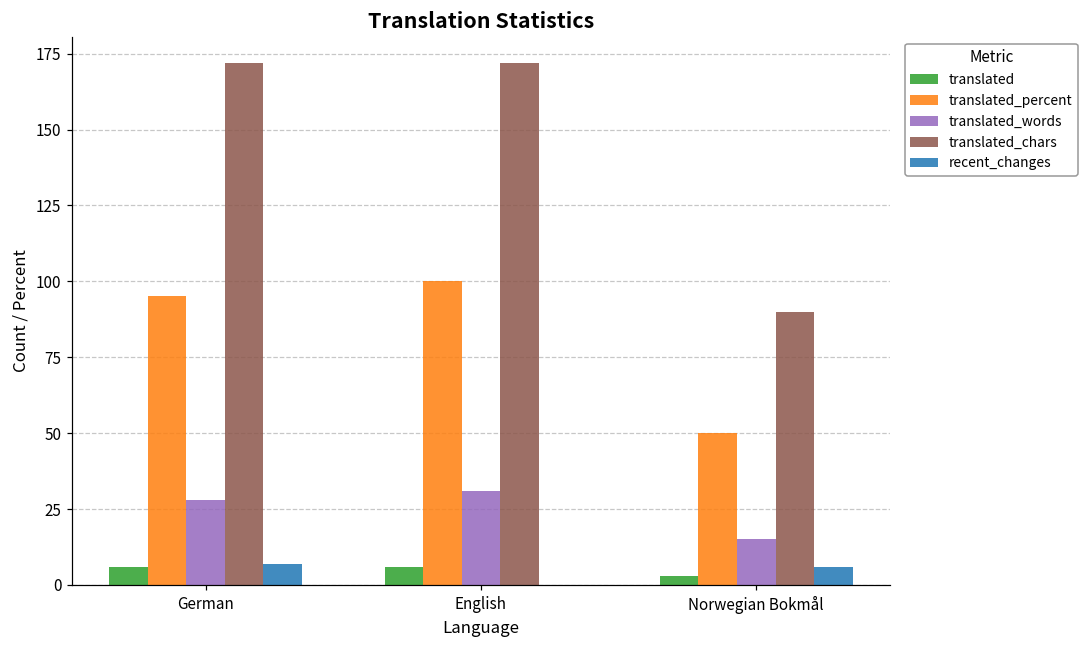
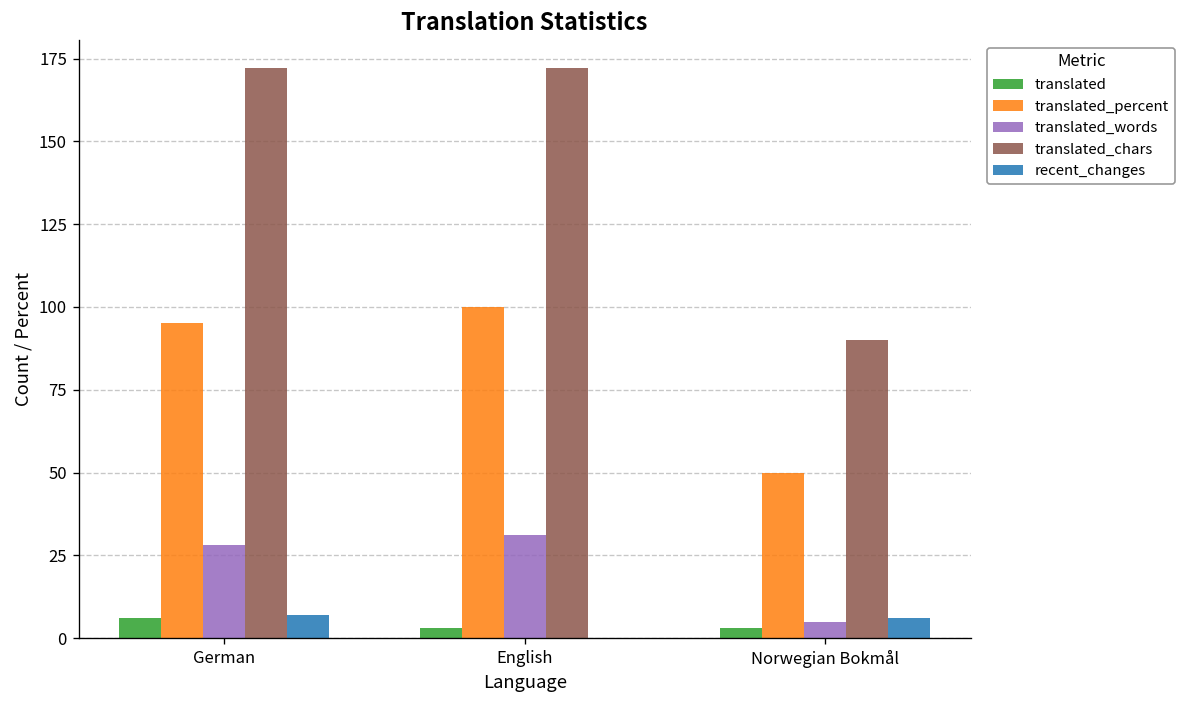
  {
    "translated": {
      "German": 6,
-     "English": 6,
+     "English": 3,
      "Norwegian Bokmål": 3
    },
    "translated_percent": {
      "German": 95,
      "English": 100,
      "Norwegian Bokmål": 50
    },
    "translated_words": {
      "German": 28,
      "English": 31,
-     "Norwegian Bokmål": 15
+     "Norwegian Bokmål": 5
    },
    "translated_chars": {
      "German": 172,
      "English": 172,
      "Norwegian Bokmål": 90
    },
    "recent_changes": {
      "German": 7,
      "English": 0,
      "Norwegian Bokmål": 6
    }
  }
